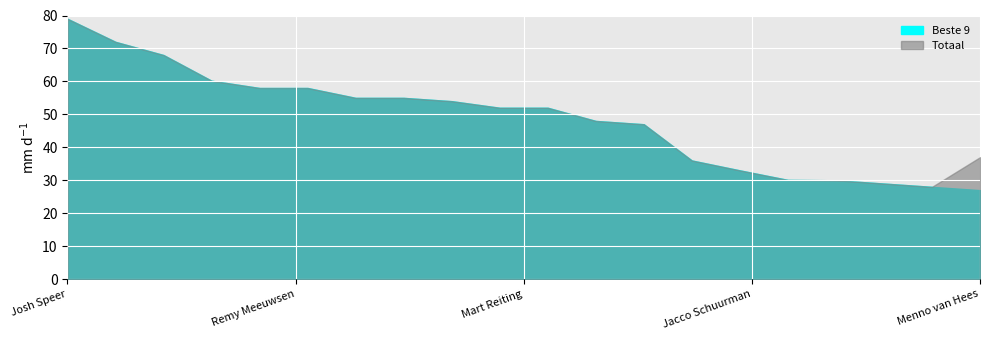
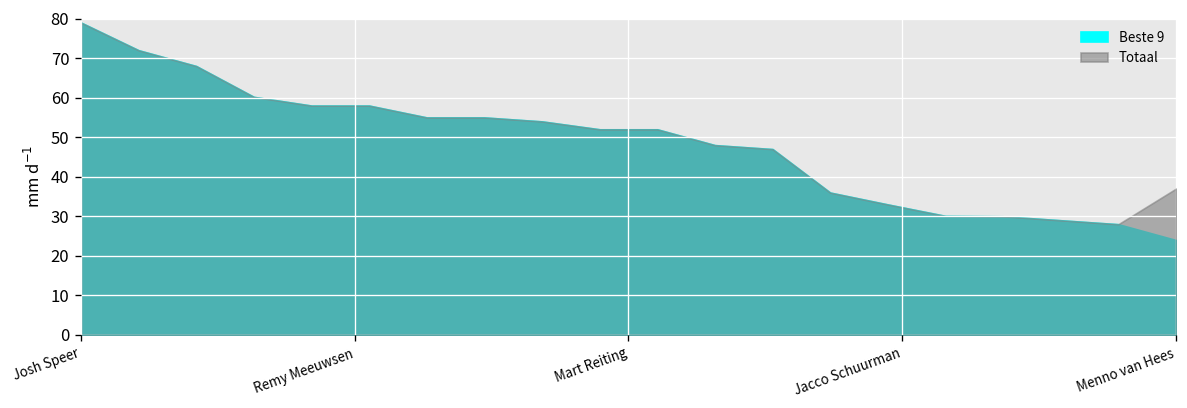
  {
    "Beste 9": {
-     "Menno van Hees": 27
+     "Menno van Hees": 24
    },
    "Totaal": {
      "Menno van Hees": 37
    }
  }
